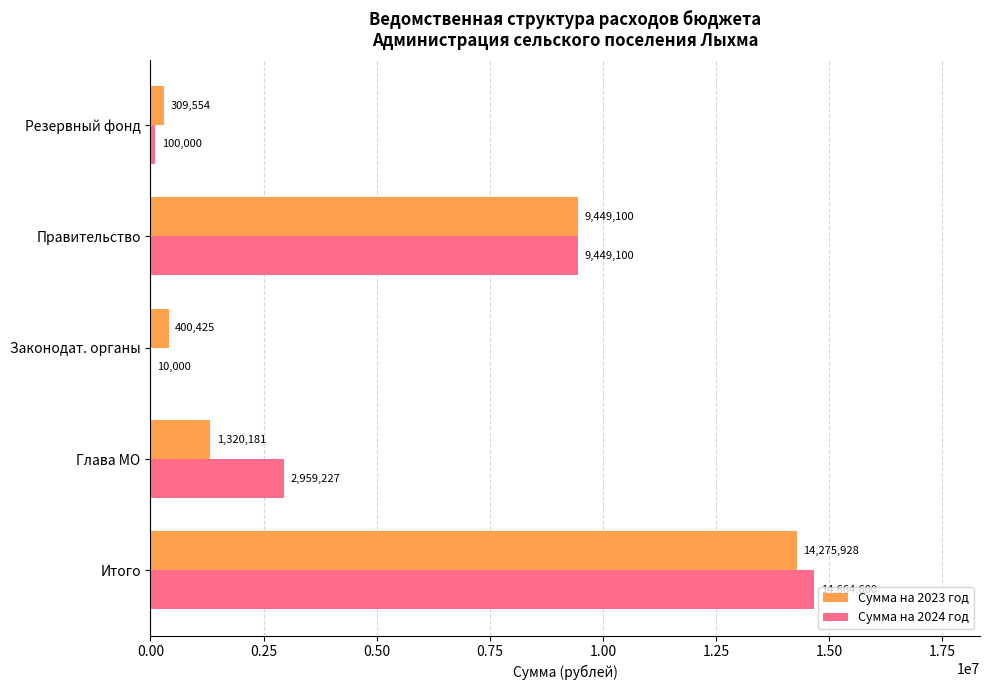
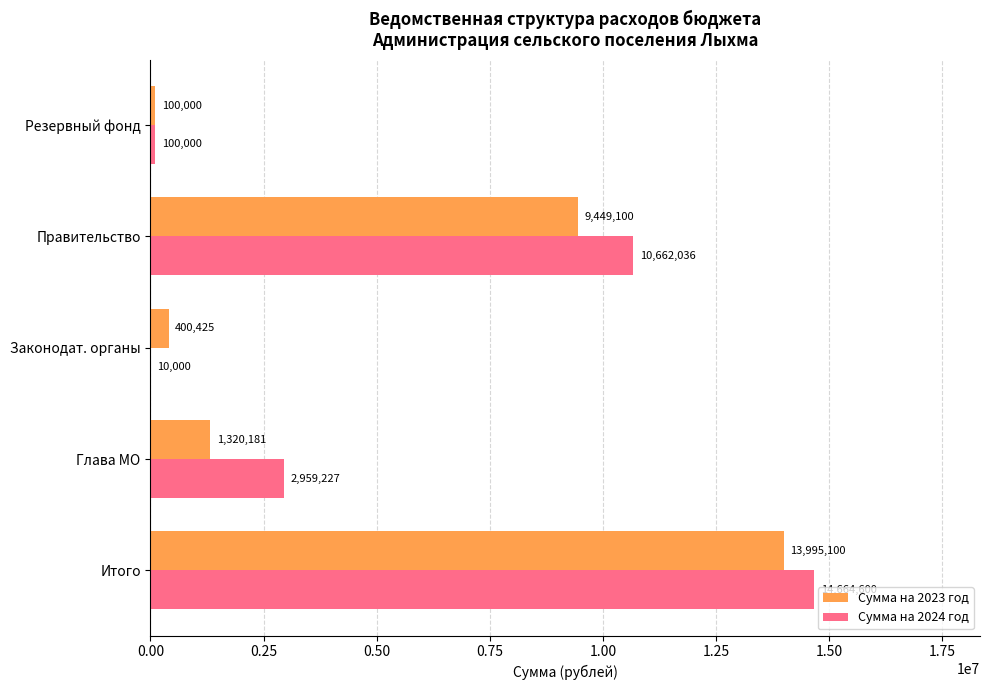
  {
    "Сумма на 2023 год": {
-     "Резервный фонд": "309,554",
+     "Резервный фонд": "100,000",
      "Правительство": "9,449,100",
      "Законодат. органы": "400,425",
      "Глава МО": "1,320,181",
-     "Итого": "14,275,928"
+     "Итого": "13,995,100"
    },
    "Сумма на 2024 год": {
      "Резервный фонд": "100,000",
-     "Правительство": "9,449,100",
+     "Правительство": "10,662,036",
      "Законодат. органы": "10,000",
      "Глава МО": "2,959,227"
    }
  }
